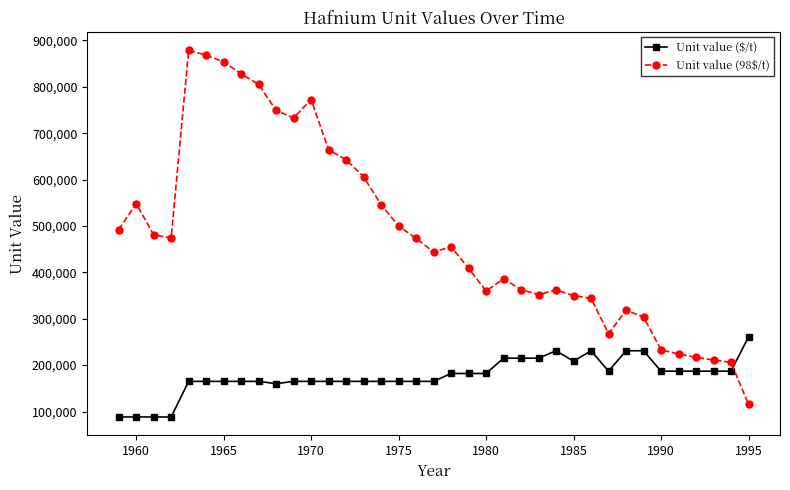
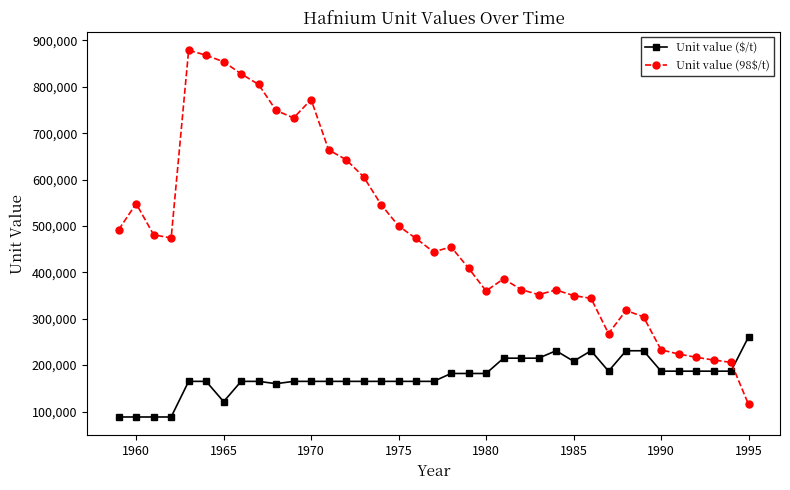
  {
    "Unit value ($/t)": {
      "1960": "90,000",
-     "1965": "170,000",
+     "1965": "120,000",
      "1970": "170,000",
      "1975": "170,000",
      "1980": "180,000",
      "1985": "210,000",
      "1990": "190,000",
      "1995": "260,000"
    },
    "Unit value (98$/t)": {
      "1960": "550,000",
      "1965": "850,000",
      "1970": "770,000",
      "1975": "500,000",
      "1980": "360,000",
      "1985": "350,000",
      "1990": "230,000",
      "1995": "120,000"
    }
  }
